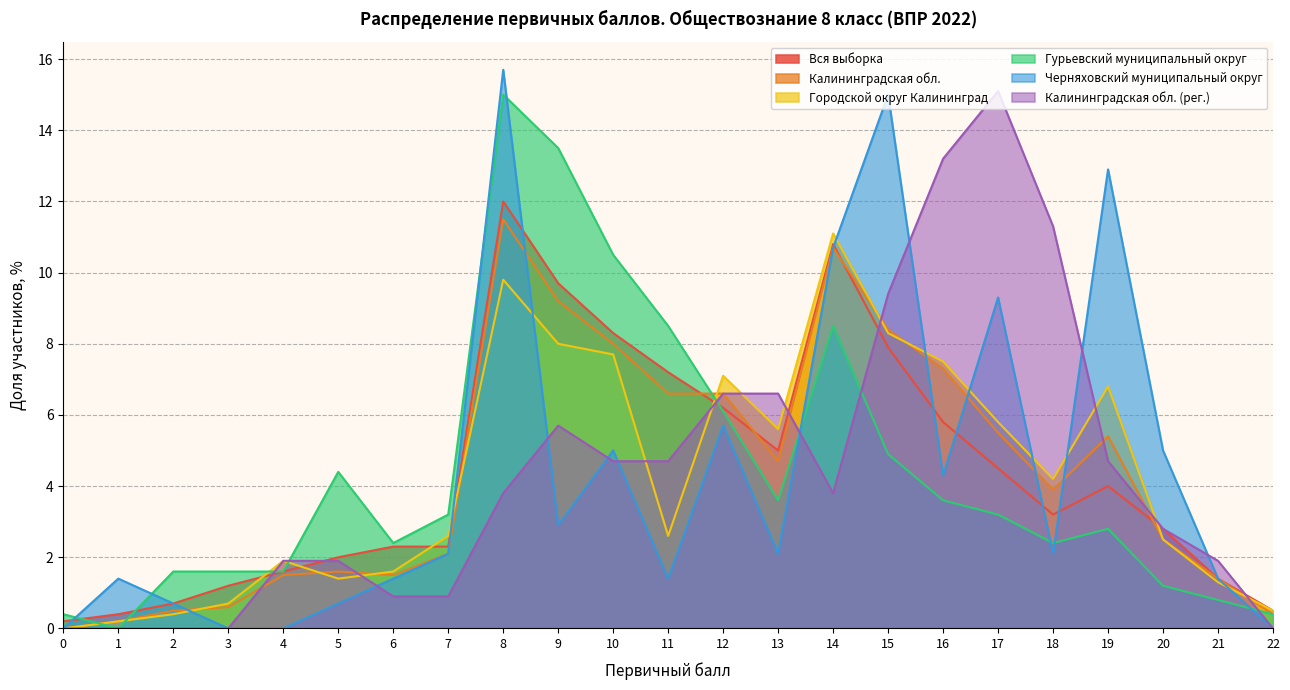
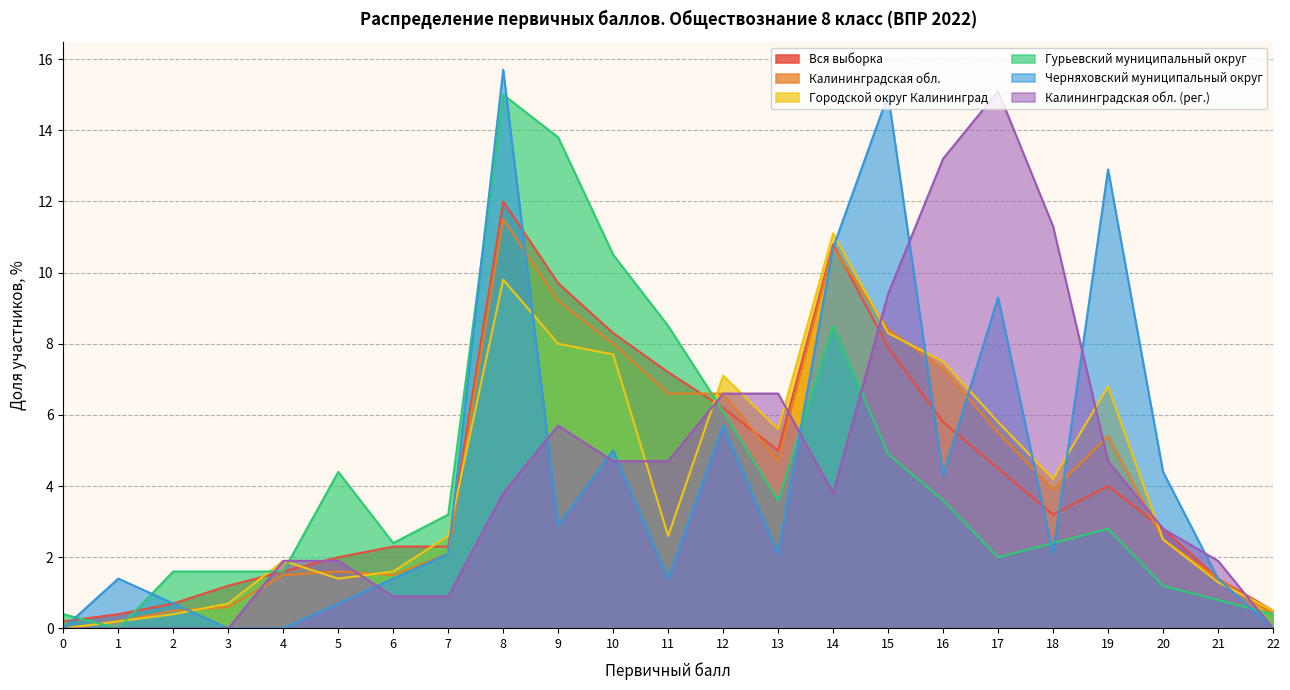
  {
    "Городской округ Калининград": {
      "2": 0.4,
      "3": 0.7,
      "5": 1.4,
      "6": 1.6,
      "7": 2.6,
      "8": 9.8,
      "9": 8.0,
      "10": 7.7,
      "11": 2.6,
      "12": 7.1,
      "13": 5.6,
      "14": 11.1,
      "15": 8.3,
      "16": 7.5,
      "17": 5.8,
      "18": 4.2,
      "19": 6.8,
      "21": 1.3
    },
    "Гурьевский муниципальный округ": {
      "0": 0.4,
      "2": 1.6,
      "3": 1.6,
      "5": 4.4,
      "6": 2.4,
      "7": 3.2,
      "8": 15.0,
-     "9": 13.5,
+     "9": 13.8,
      "10": 10.5,
      "11": 8.5,
      "12": 6.1,
      "13": 3.6,
      "14": 8.5,
      "15": 4.9,
      "16": 3.6,
-     "17": 3.2,
+     "17": 2.0,
      "18": 2.4,
      "19": 2.8,
      "20": 1.2,
      "21": 0.8
    },
    "Черняховский муниципальный округ": {
      "1": 1.4,
      "4": 0.0,
      "5": 0.7,
      "6": 1.4,
      "8": 15.7,
      "9": 2.9,
      "10": 5.0,
      "11": 1.4,
      "12": 5.7,
      "13": 2.1,
      "16": 4.3,
      "17": 9.3,
      "18": 2.1,
      "19": 12.9,
-     "20": 5.0
+     "20": 4.4
    },
    "Калининградская обл. (рег.)": {
      "2": 0.0,
      "5": 1.9,
      "6": 0.9,
      "7": 0.9,
      "8": 3.8,
      "9": 5.7,
      "10": 4.7,
      "11": 4.7,
      "13": 6.6,
      "14": 3.8,
      "15": 9.4,
      "16": 13.2,
      "18": 11.3,
      "19": 4.7,
      "21": 1.9
    }
  }
